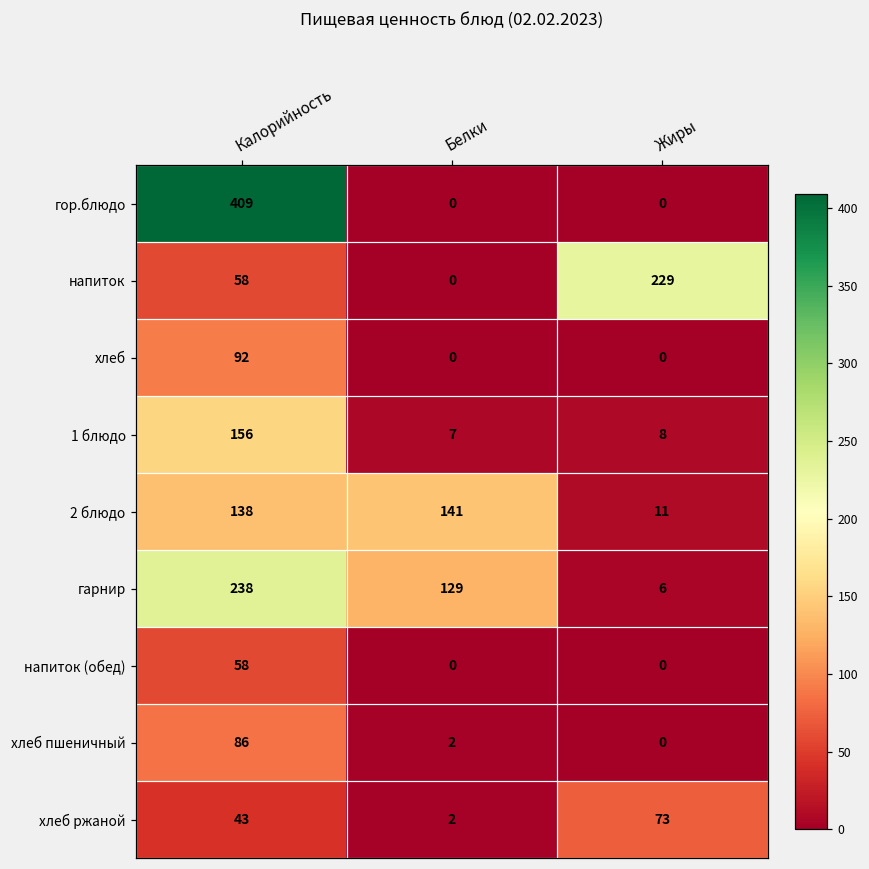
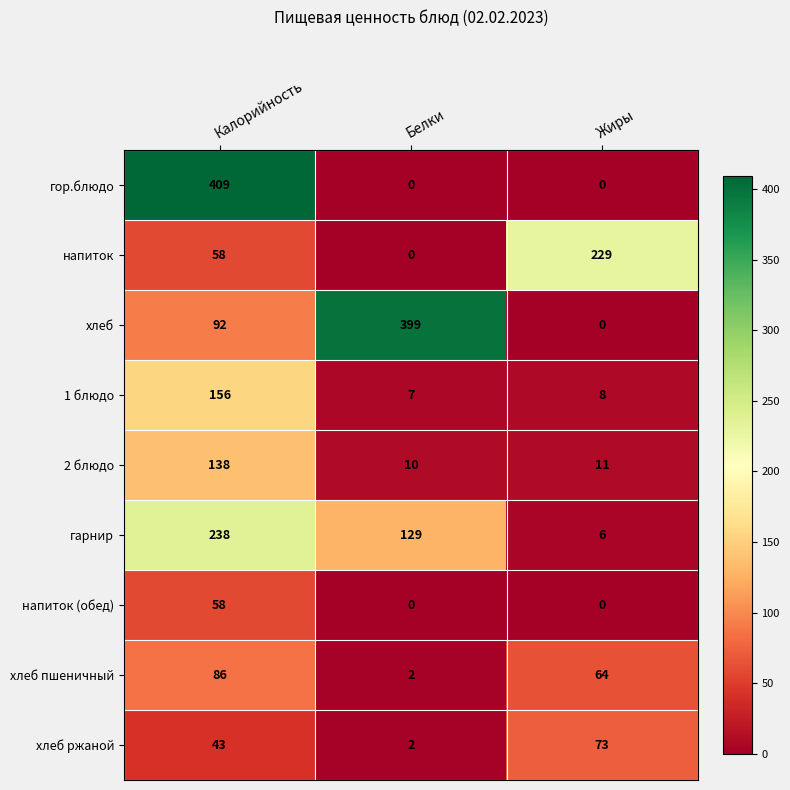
  {
    "гор.блюдо": {
      "Калорийность": 409,
      "Белки": 0,
      "Жиры": 0
    },
    "напиток": {
      "Калорийность": 58,
      "Белки": 0,
      "Жиры": 229
    },
    "хлеб": {
      "Калорийность": 92,
-     "Белки": 0,
+     "Белки": 399,
      "Жиры": 0
    },
    "1 блюдо": {
      "Калорийность": 156,
      "Белки": 7,
      "Жиры": 8
    },
    "2 блюдо": {
      "Калорийность": 138,
-     "Белки": 141,
+     "Белки": 10,
      "Жиры": 11
    },
    "гарнир": {
      "Калорийность": 238,
      "Белки": 129,
      "Жиры": 6
    },
    "напиток (обед)": {
      "Калорийность": 58,
      "Белки": 0,
      "Жиры": 0
    },
    "хлеб пшеничный": {
      "Калорийность": 86,
      "Белки": 2,
-     "Жиры": 0
+     "Жиры": 64
    },
    "хлеб ржаной": {
      "Калорийность": 43,
      "Белки": 2,
      "Жиры": 73
    }
  }
